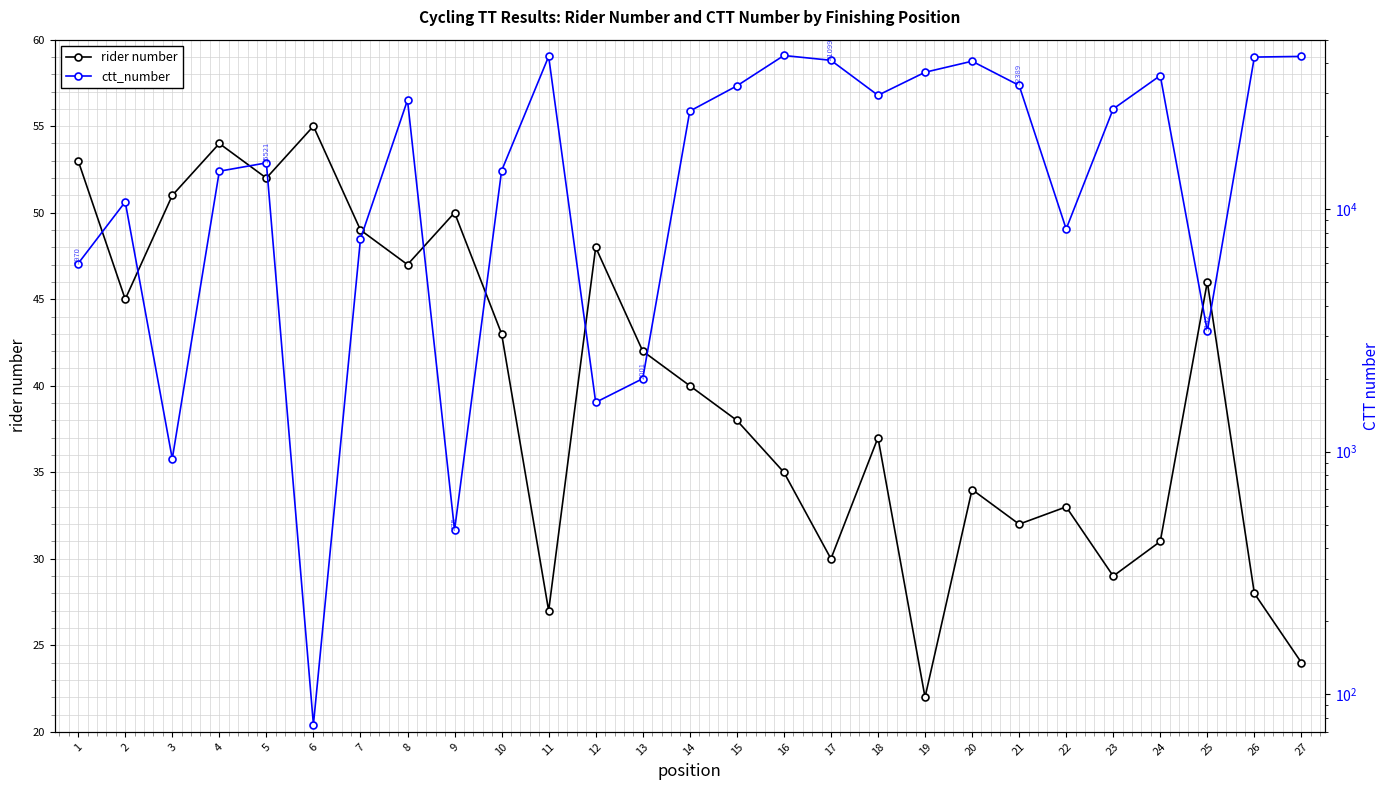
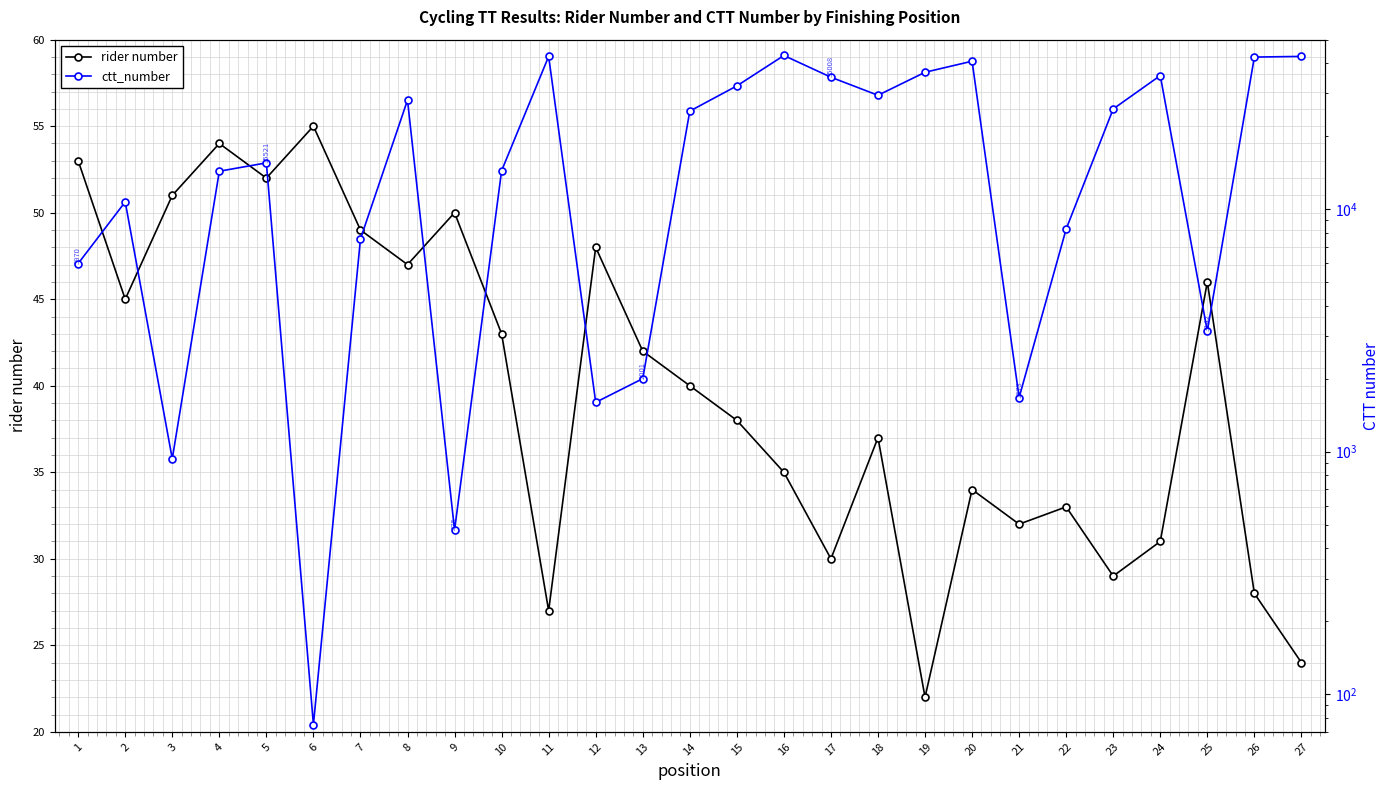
  {
    "ctt_number": {
      "1": 5970,
      "5": 15521,
      "9": 475,
      "13": 2001,
-     "17": 41099,
-     "21": 32389,
+     "17": 35008,
+     "21": 1673,
      "25": 3142
    }
  }
